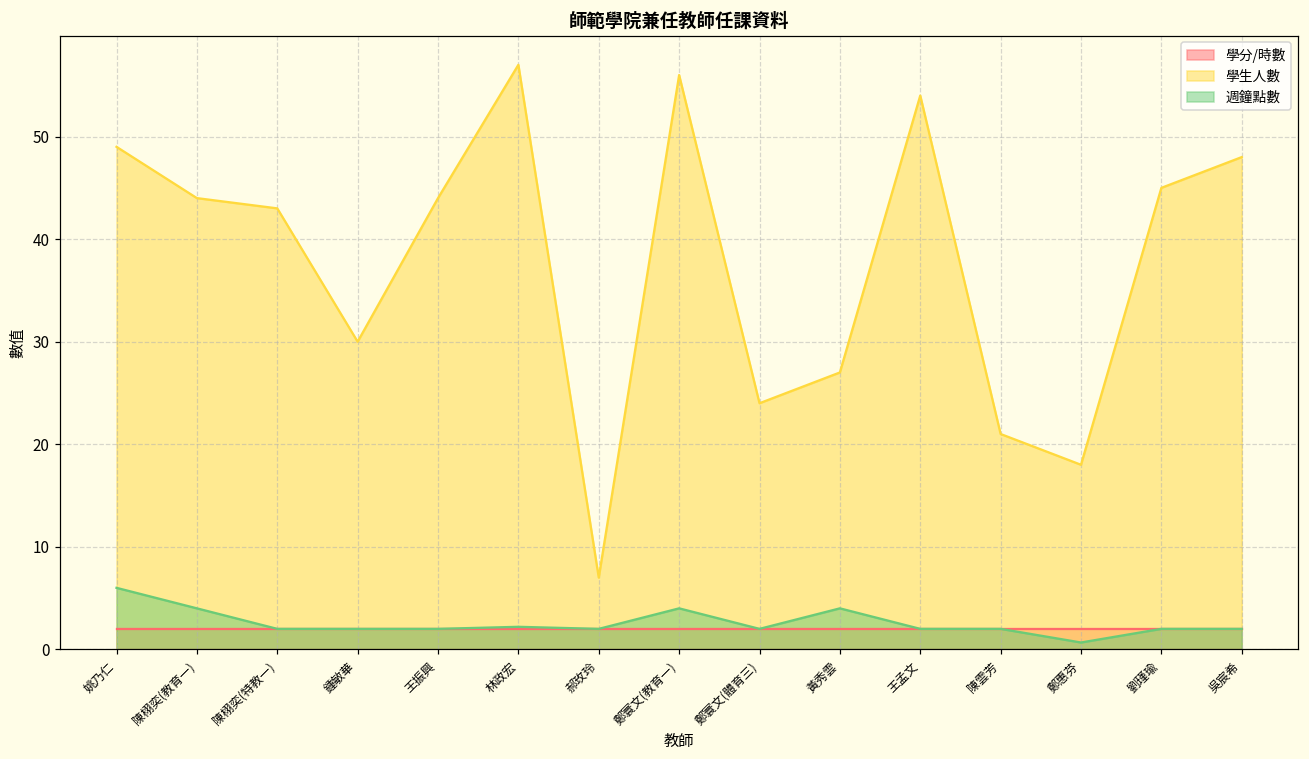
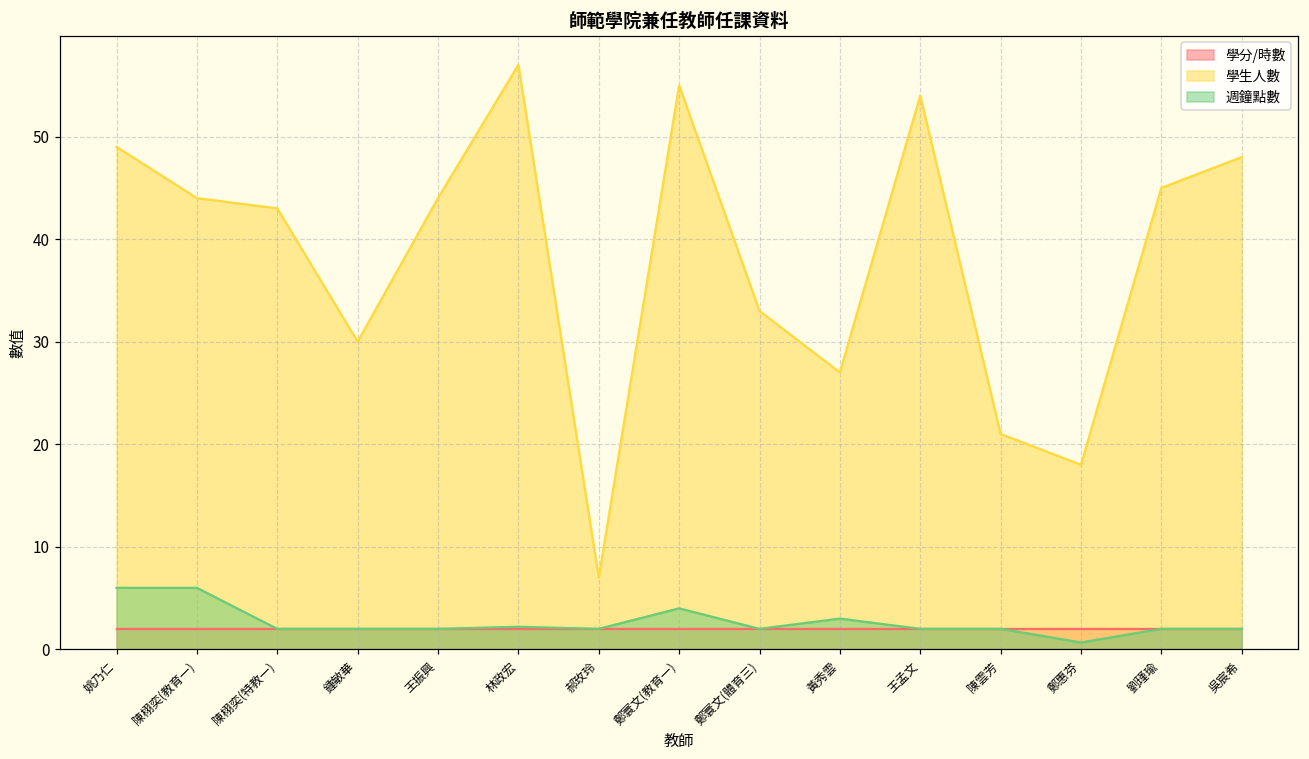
  {
    "學分/時數": {
      "姚乃仁": 2,
      "陳栩奕(教育一)": 2,
      "鄭寰文(教育一)": 2,
      "黃秀雲": 2,
      "鄭惠芬": 2
    },
    "學生人數": {
      "姚乃仁": 49,
      "陳栩奕(教育一)": 44,
      "陳栩奕(特教一)": 43,
      "鍾敏華": 30,
      "王振興": 44,
      "林政宏": 57,
      "郝玫玲": 7,
-     "鄭寰文(教育一)": 56,
-     "鄭寰文(體育三)": 24,
+     "鄭寰文(教育一)": 55,
+     "鄭寰文(體育三)": 33,
      "黃秀雲": 27,
      "王孟文": 54,
      "陳雲芳": 21,
      "鄭惠芬": 18,
      "劉瑾瑜": 45,
      "吳宸希": 48
    },
    "週鐘點數": {
      "姚乃仁": 6,
-     "陳栩奕(教育一)": 4,
+     "陳栩奕(教育一)": 6,
      "鄭寰文(教育一)": 4,
-     "黃秀雲": 4,
+     "黃秀雲": 3,
      "鄭惠芬": 1
    }
  }
